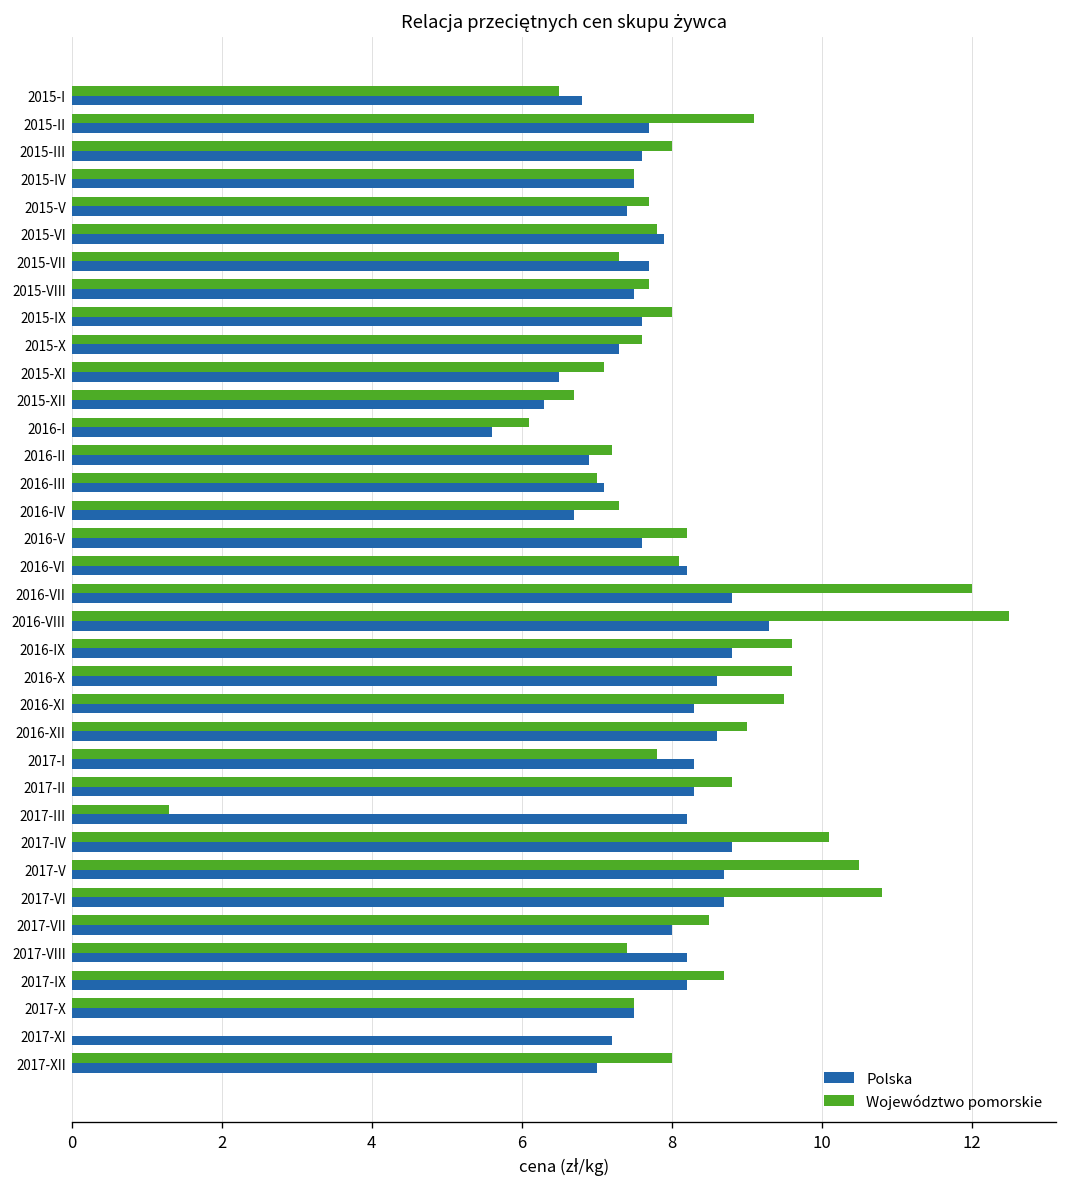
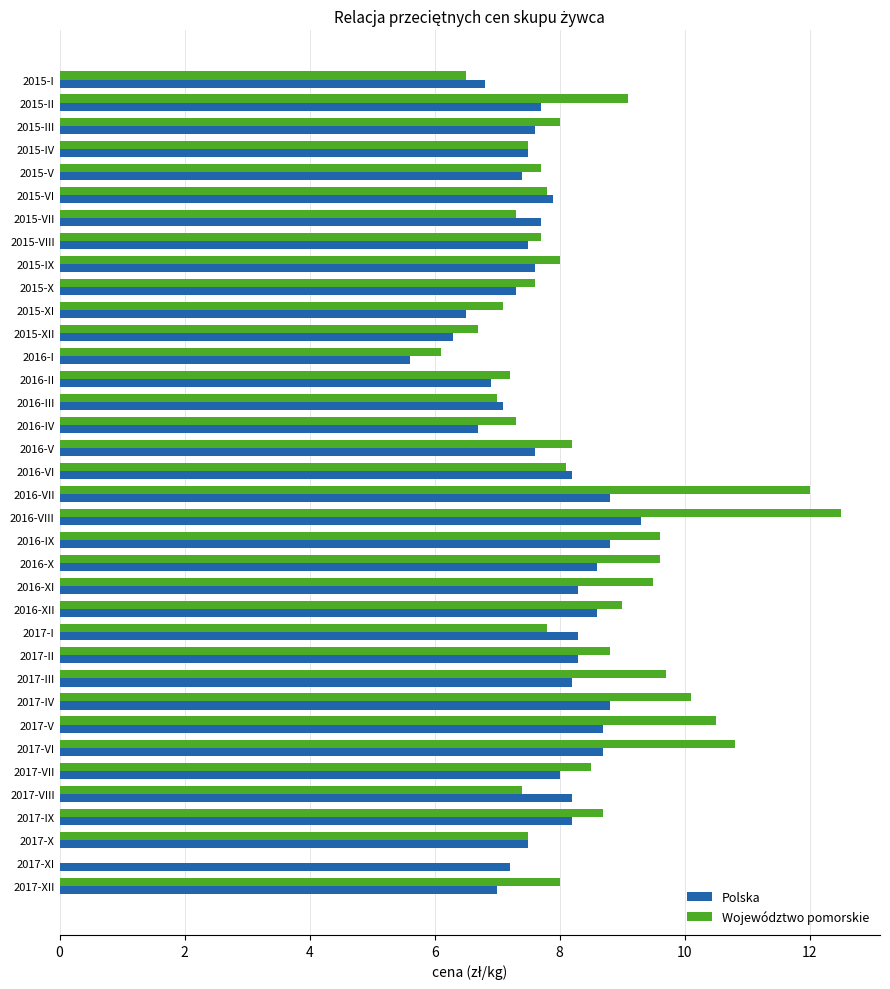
  {
    "Polska": {
      "2015-I": 6.8,
      "2015-II": 7.7,
      "2015-III": 7.6,
      "2015-IV": 7.5,
      "2015-V": 7.4,
      "2015-VI": 7.9,
      "2015-VII": 7.7,
      "2015-VIII": 7.5,
      "2015-IX": 7.6,
      "2015-X": 7.3,
      "2015-XI": 6.5,
      "2015-XII": 6.3,
      "2016-I": 5.6,
      "2016-II": 6.9,
      "2016-III": 7.1,
      "2016-IV": 6.7,
      "2016-V": 7.6,
      "2016-VI": 8.2,
      "2016-VII": 8.8,
      "2016-VIII": 9.3,
      "2016-IX": 8.8,
      "2016-X": 8.6,
      "2016-XI": 8.3,
      "2016-XII": 8.6,
      "2017-I": 8.3,
      "2017-II": 8.3,
      "2017-III": 8.2,
      "2017-IV": 8.8,
      "2017-V": 8.7,
      "2017-VI": 8.7,
      "2017-VII": 8.0,
      "2017-VIII": 8.2,
      "2017-IX": 8.2,
      "2017-X": 7.5,
      "2017-XI": 7.2,
      "2017-XII": 7.0
    },
    "Województwo pomorskie": {
      "2015-I": 6.5,
      "2015-II": 9.1,
      "2015-III": 8.0,
      "2015-IV": 7.5,
      "2015-V": 7.7,
      "2015-VI": 7.8,
      "2015-VII": 7.3,
      "2015-VIII": 7.7,
      "2015-IX": 8.0,
      "2015-X": 7.6,
      "2015-XI": 7.1,
      "2015-XII": 6.7,
      "2016-I": 6.1,
      "2016-II": 7.2,
      "2016-III": 7.0,
      "2016-IV": 7.3,
      "2016-V": 8.2,
      "2016-VI": 8.1,
      "2016-VII": 12.0,
      "2016-VIII": 12.5,
      "2016-IX": 9.6,
      "2016-X": 9.6,
      "2016-XI": 9.5,
      "2016-XII": 9.0,
      "2017-I": 7.8,
      "2017-II": 8.8,
-     "2017-III": 1.3,
+     "2017-III": 9.7,
      "2017-IV": 10.1,
      "2017-V": 10.5,
      "2017-VI": 10.8,
      "2017-VII": 8.5,
      "2017-VIII": 7.4,
      "2017-IX": 8.7,
      "2017-X": 7.5,
      "2017-XI": 0.0,
      "2017-XII": 8.0
    }
  }
